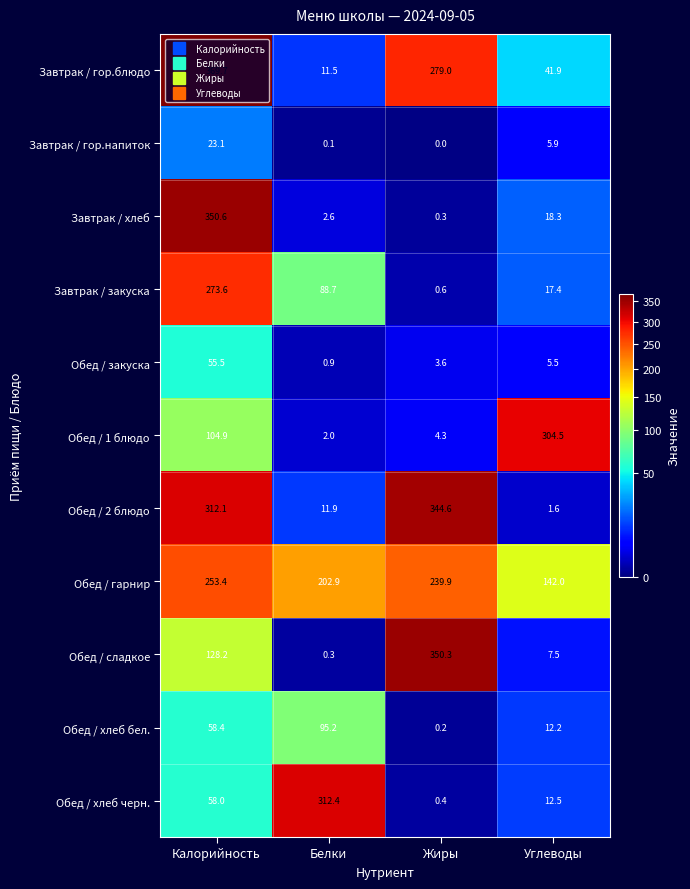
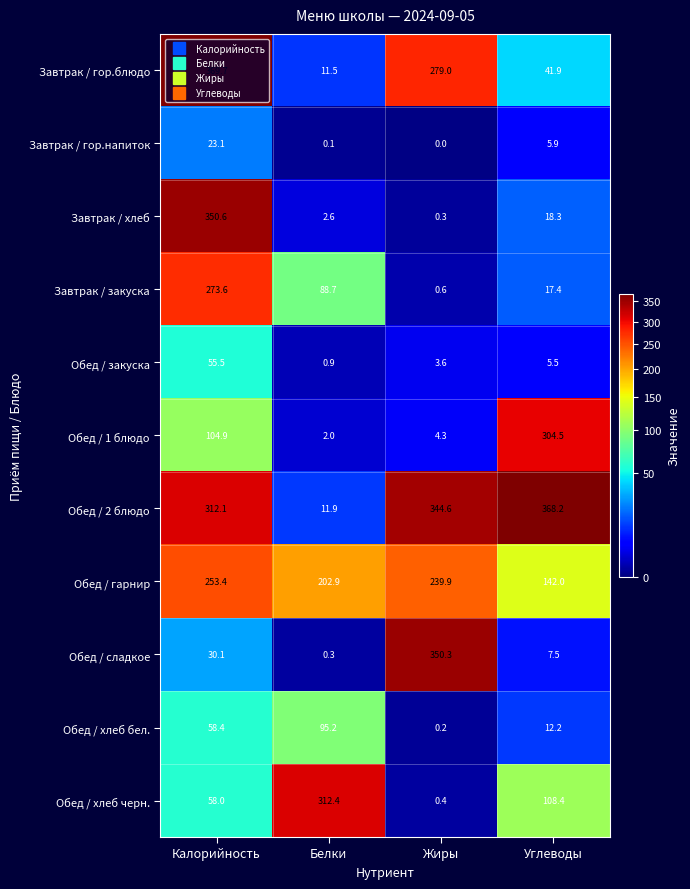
  {
    "Завтрак / гор.блюдо": {
      "Белки": 11.5,
      "Жиры": 279.0,
      "Углеводы": 41.9
    },
    "Завтрак / гор.напиток": {
      "Калорийность": 23.1,
      "Белки": 0.1,
      "Жиры": 0.0,
      "Углеводы": 5.9
    },
    "Завтрак / хлеб": {
      "Калорийность": 350.6,
      "Белки": 2.6,
      "Жиры": 0.3,
      "Углеводы": 18.3
    },
    "Завтрак / закуска": {
      "Калорийность": 273.6,
      "Белки": 88.7,
      "Жиры": 0.6,
      "Углеводы": 17.4
    },
    "Обед / закуска": {
      "Калорийность": 55.5,
      "Белки": 0.9,
      "Жиры": 3.6,
      "Углеводы": 5.5
    },
    "Обед / 1 блюдо": {
      "Калорийность": 104.9,
      "Белки": 2.0,
      "Жиры": 4.3,
      "Углеводы": 304.5
    },
    "Обед / 2 блюдо": {
      "Калорийность": 312.1,
      "Белки": 11.9,
      "Жиры": 344.6,
-     "Углеводы": 1.6
+     "Углеводы": 368.2
    },
    "Обед / гарнир": {
      "Калорийность": 253.4,
      "Белки": 202.9,
      "Жиры": 239.9,
      "Углеводы": 142.0
    },
    "Обед / сладкое": {
-     "Калорийность": 128.2,
+     "Калорийность": 30.1,
      "Белки": 0.3,
      "Жиры": 350.3,
      "Углеводы": 7.5
    },
    "Обед / хлеб бел.": {
      "Калорийность": 58.4,
      "Белки": 95.2,
      "Жиры": 0.2,
      "Углеводы": 12.2
    },
    "Обед / хлеб черн.": {
      "Калорийность": 58.0,
      "Белки": 312.4,
      "Жиры": 0.4,
-     "Углеводы": 12.5
+     "Углеводы": 108.4
    }
  }
